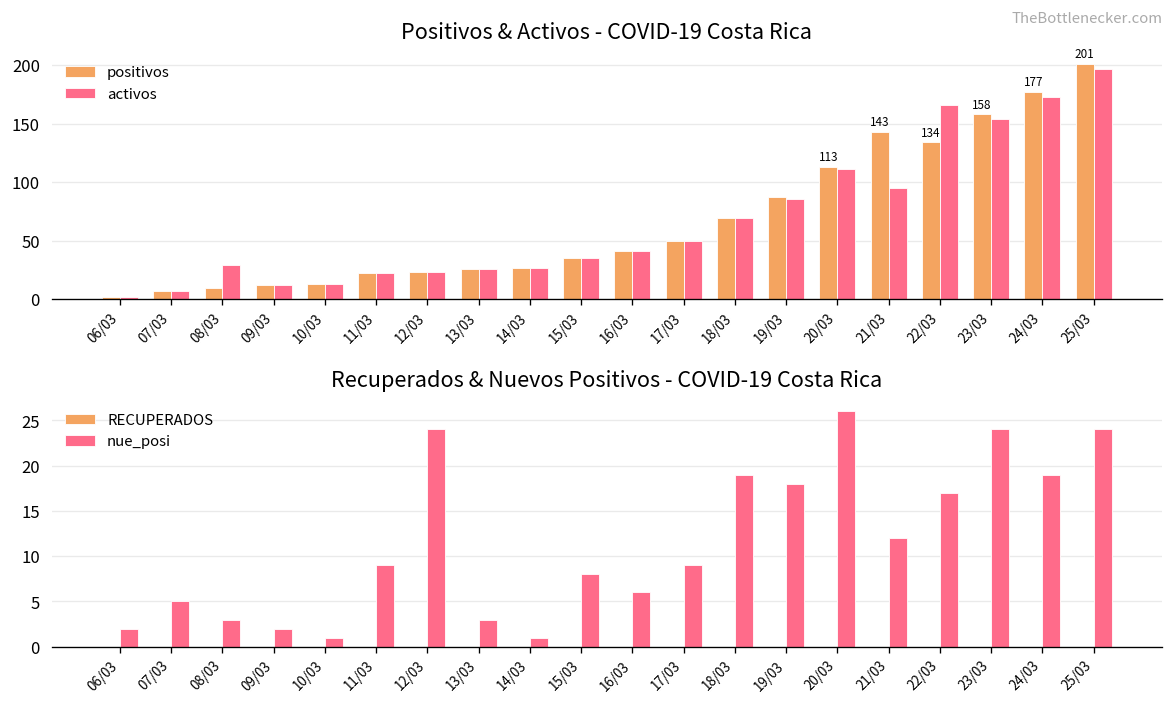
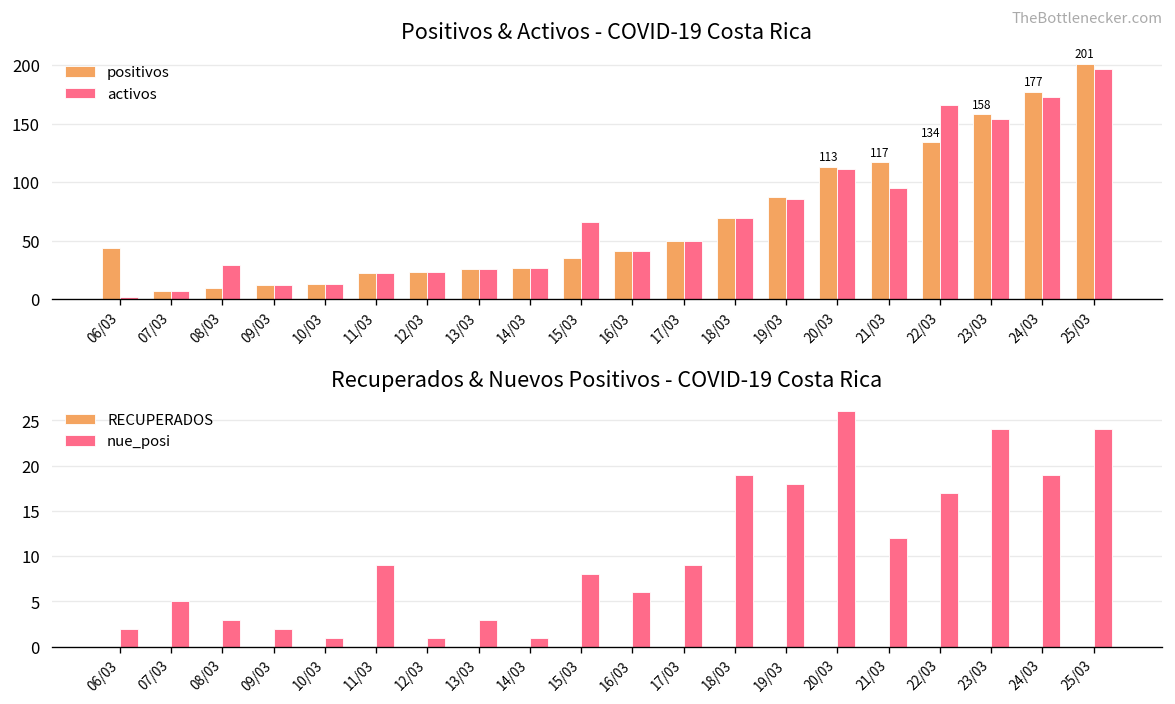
  {
    "Positivos & Activos - COVID-19 Costa Rica": {
      "positivos": {
-       "06/03": 0,
+       "06/03": 40,
        "20/03": 113,
-       "21/03": 143,
+       "21/03": 117,
        "22/03": 134,
        "23/03": 158,
        "24/03": 177,
        "25/03": 201
      },
      "activos": {
        "07/03": 10,
        "08/03": 30,
        "09/03": 10,
        "10/03": 10,
        "11/03": 20,
        "12/03": 20,
        "13/03": 30,
        "14/03": 30,
-       "15/03": 40,
+       "15/03": 70,
        "16/03": 40,
        "17/03": 50,
        "18/03": 70,
        "19/03": 90,
        "20/03": 110,
        "21/03": 100,
        "22/03": 170,
        "23/03": 150,
        "24/03": 170,
        "25/03": 200
      }
    },
    "Recuperados & Nuevos Positivos - COVID-19 Costa Rica": {
      "RECUPERADOS": {
        "06/03": 0,
        "07/03": 0,
        "08/03": 0,
        "09/03": 0,
        "10/03": 0,
        "11/03": 0,
        "12/03": 0,
        "13/03": 0,
        "14/03": 0,
        "15/03": 0,
        "16/03": 0,
        "17/03": 0,
        "18/03": 0,
        "19/03": 0,
        "20/03": 0,
        "21/03": 0,
        "22/03": 0,
        "23/03": 0,
        "24/03": 0,
        "25/03": 0
      },
      "nue_posi": {
        "06/03": 2,
        "07/03": 5,
        "08/03": 3,
        "09/03": 2,
        "10/03": 1,
        "11/03": 9,
-       "12/03": 24,
+       "12/03": 1,
        "13/03": 3,
        "14/03": 1,
        "15/03": 8,
        "16/03": 6,
        "17/03": 9,
        "18/03": 19,
        "19/03": 18,
        "20/03": 26,
        "21/03": 12,
        "22/03": 17,
        "23/03": 24,
        "24/03": 19,
        "25/03": 24
      }
    }
  }
